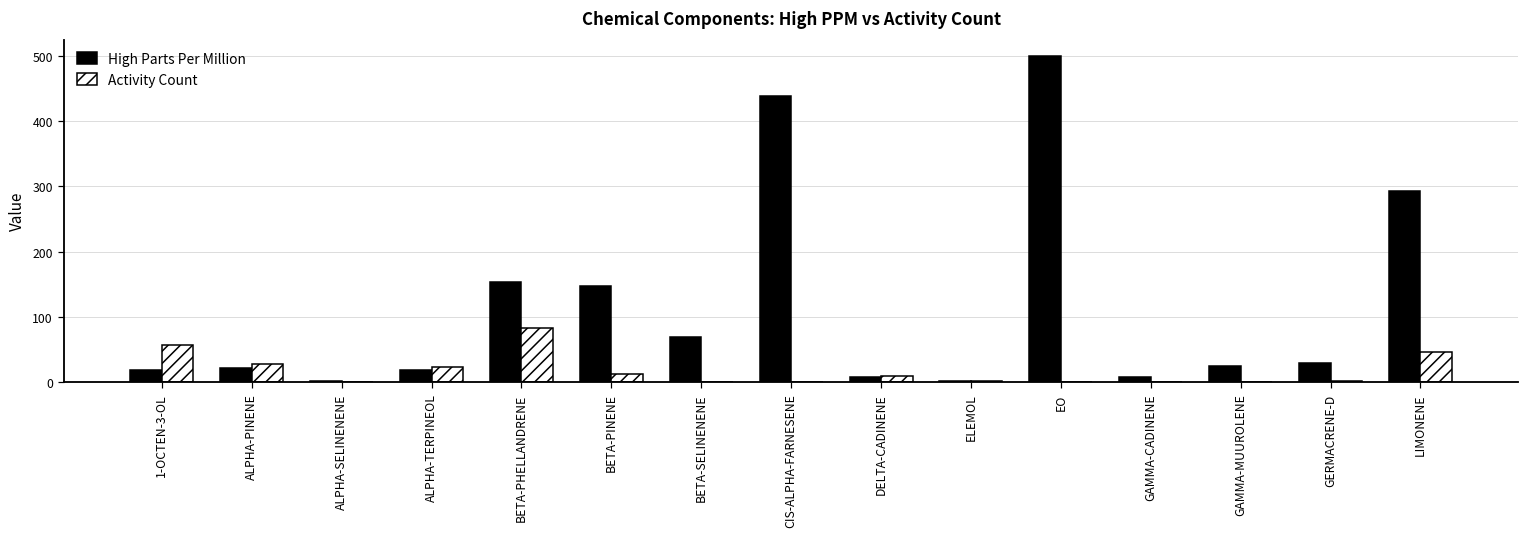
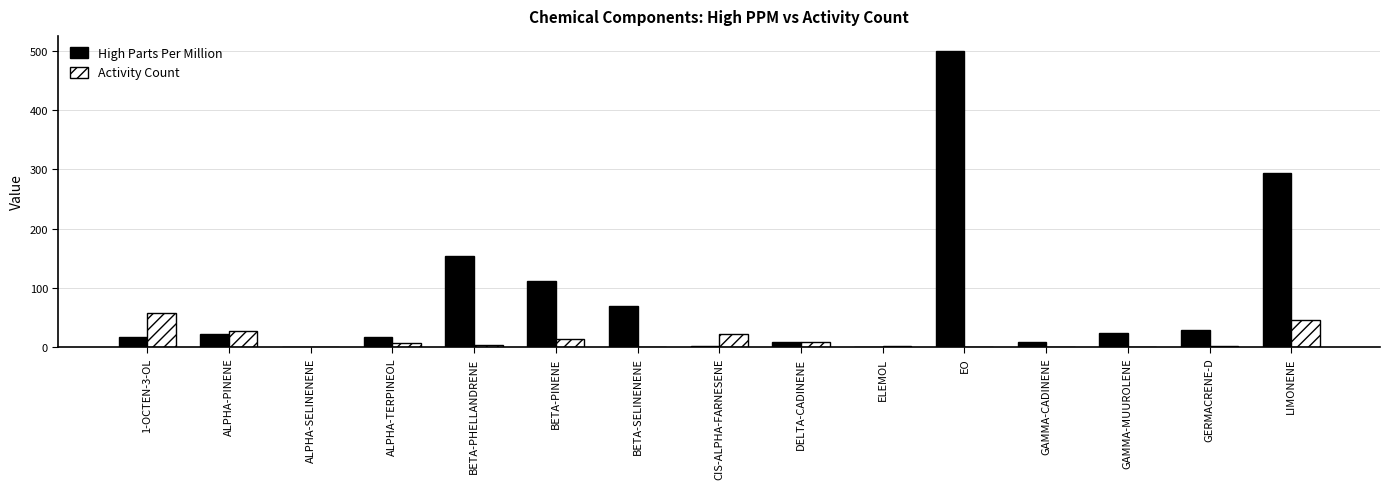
  {
    "High Parts Per Million": {
      "1-OCTEN-3-OL": 20,
      "ALPHA-PINENE": 20,
      "ALPHA-TERPINEOL": 20,
      "BETA-PHELLANDRENE": 150,
-     "BETA-PINENE": 150,
+     "BETA-PINENE": 110,
      "BETA-SELINENENE": 70,
-     "CIS-ALPHA-FARNESENE": 440,
+     "CIS-ALPHA-FARNESENE": 0,
      "DELTA-CADINENE": 10,
      "EO": 500,
      "GAMMA-CADINENE": 10,
      "GAMMA-MUUROLENE": 20,
      "GERMACRENE-D": 30,
      "LIMONENE": 290
    },
    "Activity Count": {
      "1-OCTEN-3-OL": 60,
      "ALPHA-PINENE": 30,
      "ALPHA-SELINENENE": 0,
-     "ALPHA-TERPINEOL": 20,
-     "BETA-PHELLANDRENE": 80,
+     "ALPHA-TERPINEOL": 10,
+     "BETA-PHELLANDRENE": 0,
      "BETA-PINENE": 10,
      "BETA-SELINENENE": 0,
-     "CIS-ALPHA-FARNESENE": 0,
+     "CIS-ALPHA-FARNESENE": 20,
      "DELTA-CADINENE": 10,
      "EO": 0,
      "GAMMA-CADINENE": 0,
      "GAMMA-MUUROLENE": 0,
      "LIMONENE": 50
    }
  }
